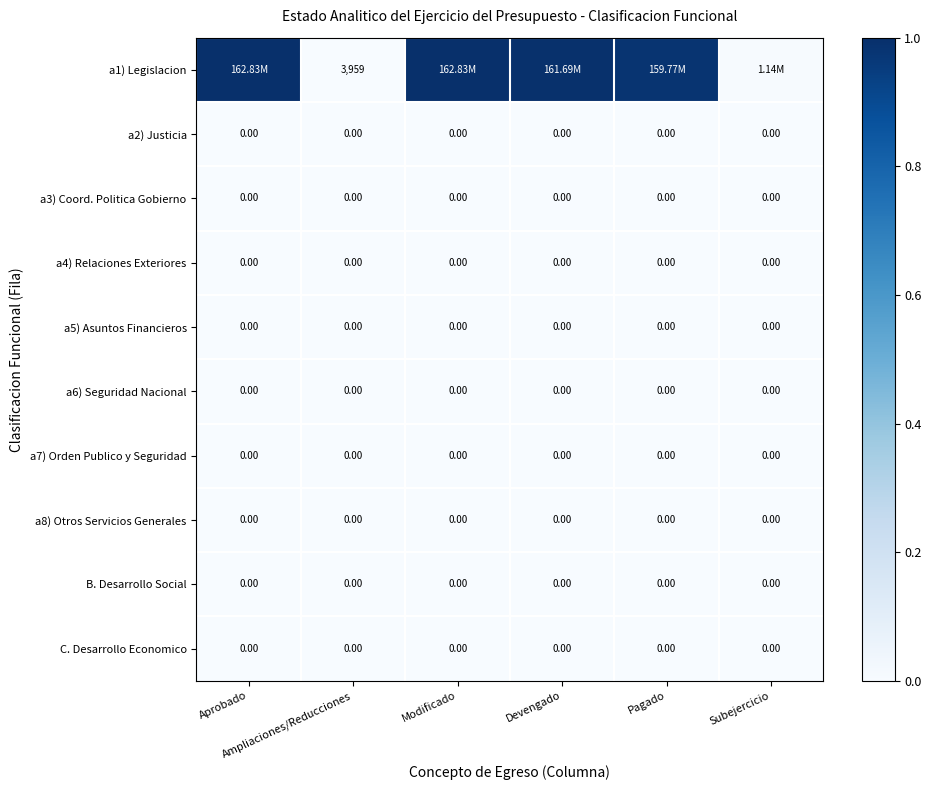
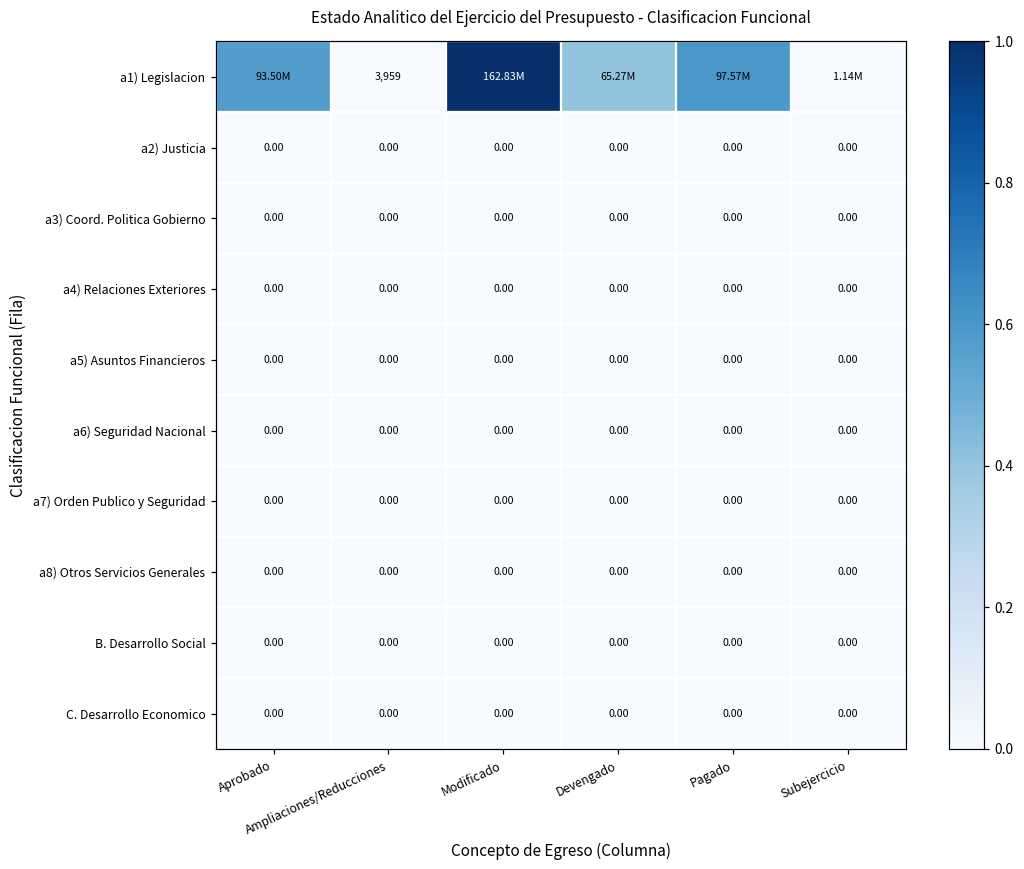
  {
    "a1) Legislacion": {
-     "Aprobado": "162.83M",
+     "Aprobado": "93.50M",
      "Ampliaciones/Reducciones": "3,959",
      "Modificado": "162.83M",
-     "Devengado": "161.69M",
-     "Pagado": "159.77M",
+     "Devengado": "65.27M",
+     "Pagado": "97.57M",
      "Subejercicio": "1.14M"
    },
    "a2) Justicia": {
      "Aprobado": "0.00",
      "Ampliaciones/Reducciones": "0.00",
      "Modificado": "0.00",
      "Devengado": "0.00",
      "Pagado": "0.00",
      "Subejercicio": "0.00"
    },
    "a3) Coord. Politica Gobierno": {
      "Aprobado": "0.00",
      "Ampliaciones/Reducciones": "0.00",
      "Modificado": "0.00",
      "Devengado": "0.00",
      "Pagado": "0.00",
      "Subejercicio": "0.00"
    },
    "a4) Relaciones Exteriores": {
      "Aprobado": "0.00",
      "Ampliaciones/Reducciones": "0.00",
      "Modificado": "0.00",
      "Devengado": "0.00",
      "Pagado": "0.00",
      "Subejercicio": "0.00"
    },
    "a5) Asuntos Financieros": {
      "Aprobado": "0.00",
      "Ampliaciones/Reducciones": "0.00",
      "Modificado": "0.00",
      "Devengado": "0.00",
      "Pagado": "0.00",
      "Subejercicio": "0.00"
    },
    "a6) Seguridad Nacional": {
      "Aprobado": "0.00",
      "Ampliaciones/Reducciones": "0.00",
      "Modificado": "0.00",
      "Devengado": "0.00",
      "Pagado": "0.00",
      "Subejercicio": "0.00"
    },
    "a7) Orden Publico y Seguridad": {
      "Aprobado": "0.00",
      "Ampliaciones/Reducciones": "0.00",
      "Modificado": "0.00",
      "Devengado": "0.00",
      "Pagado": "0.00",
      "Subejercicio": "0.00"
    },
    "a8) Otros Servicios Generales": {
      "Aprobado": "0.00",
      "Ampliaciones/Reducciones": "0.00",
      "Modificado": "0.00",
      "Devengado": "0.00",
      "Pagado": "0.00",
      "Subejercicio": "0.00"
    },
    "B. Desarrollo Social": {
      "Aprobado": "0.00",
      "Ampliaciones/Reducciones": "0.00",
      "Modificado": "0.00",
      "Devengado": "0.00",
      "Pagado": "0.00",
      "Subejercicio": "0.00"
    },
    "C. Desarrollo Economico": {
      "Aprobado": "0.00",
      "Ampliaciones/Reducciones": "0.00",
      "Modificado": "0.00",
      "Devengado": "0.00",
      "Pagado": "0.00",
      "Subejercicio": "0.00"
    }
  }
